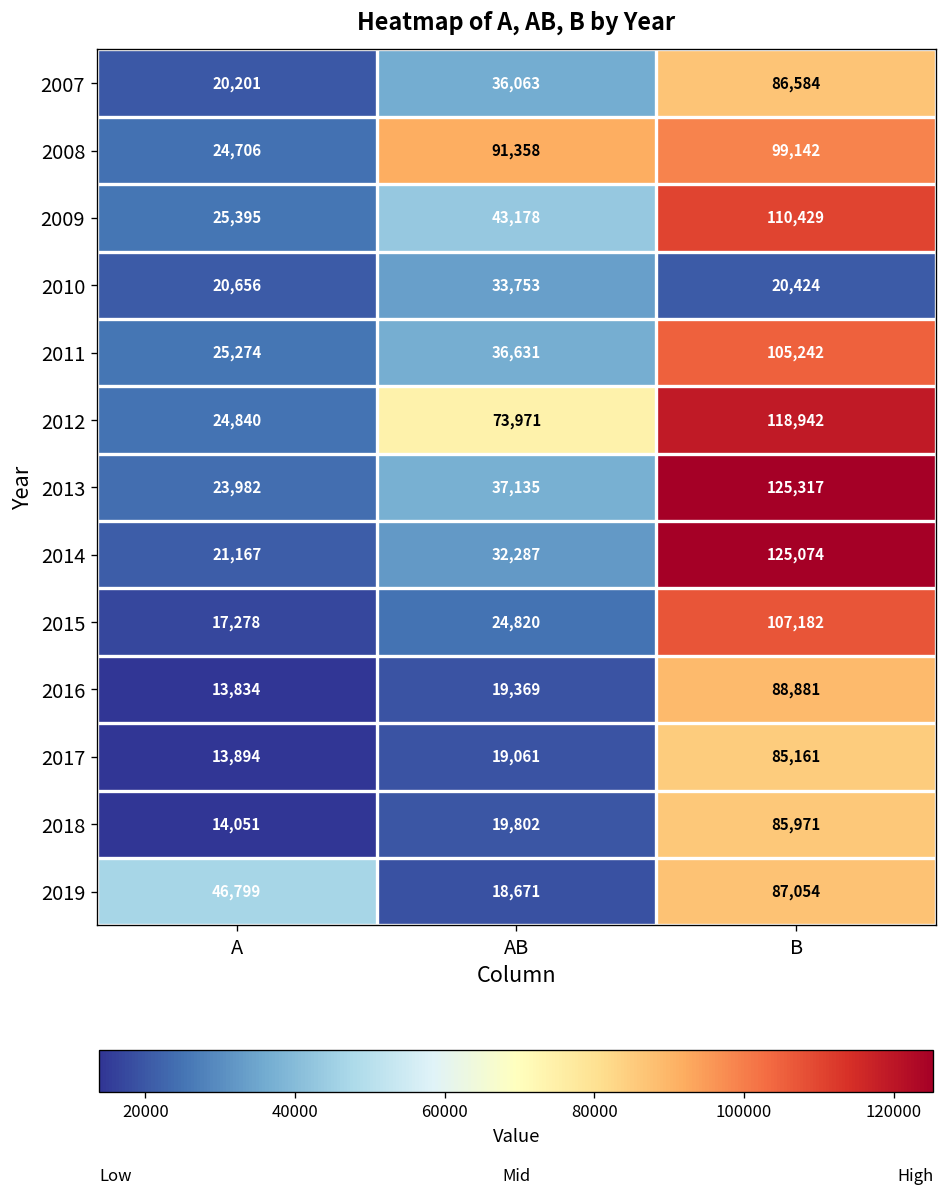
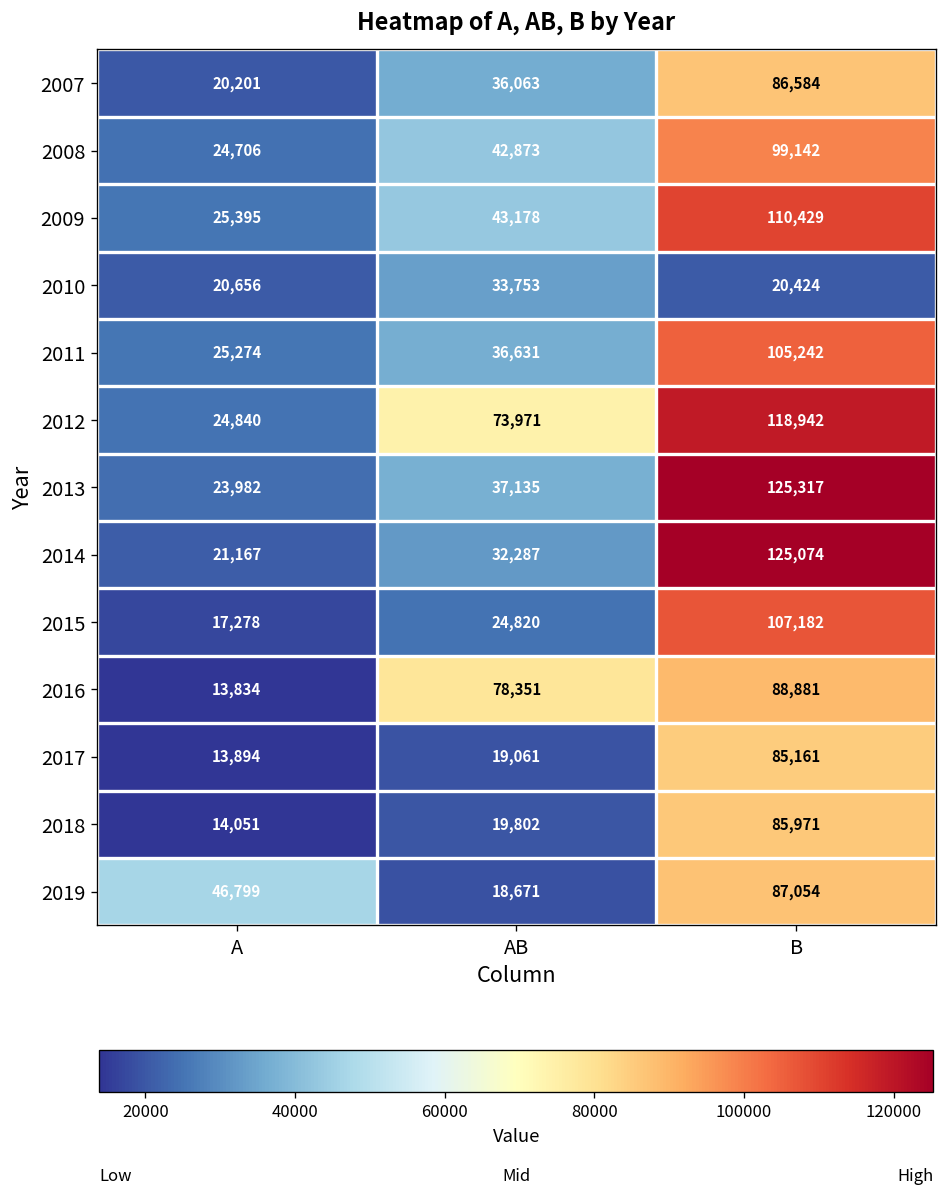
  {
    "2007": {
      "A": "20,201",
      "AB": "36,063",
      "B": "86,584"
    },
    "2008": {
      "A": "24,706",
-     "AB": "91,358",
+     "AB": "42,873",
      "B": "99,142"
    },
    "2009": {
      "A": "25,395",
      "AB": "43,178",
      "B": "110,429"
    },
    "2010": {
      "A": "20,656",
      "AB": "33,753",
      "B": "20,424"
    },
    "2011": {
      "A": "25,274",
      "AB": "36,631",
      "B": "105,242"
    },
    "2012": {
      "A": "24,840",
      "AB": "73,971",
      "B": "118,942"
    },
    "2013": {
      "A": "23,982",
      "AB": "37,135",
      "B": "125,317"
    },
    "2014": {
      "A": "21,167",
      "AB": "32,287",
      "B": "125,074"
    },
    "2015": {
      "A": "17,278",
      "AB": "24,820",
      "B": "107,182"
    },
    "2016": {
      "A": "13,834",
-     "AB": "19,369",
+     "AB": "78,351",
      "B": "88,881"
    },
    "2017": {
      "A": "13,894",
      "AB": "19,061",
      "B": "85,161"
    },
    "2018": {
      "A": "14,051",
      "AB": "19,802",
      "B": "85,971"
    },
    "2019": {
      "A": "46,799",
      "AB": "18,671",
      "B": "87,054"
    }
  }
